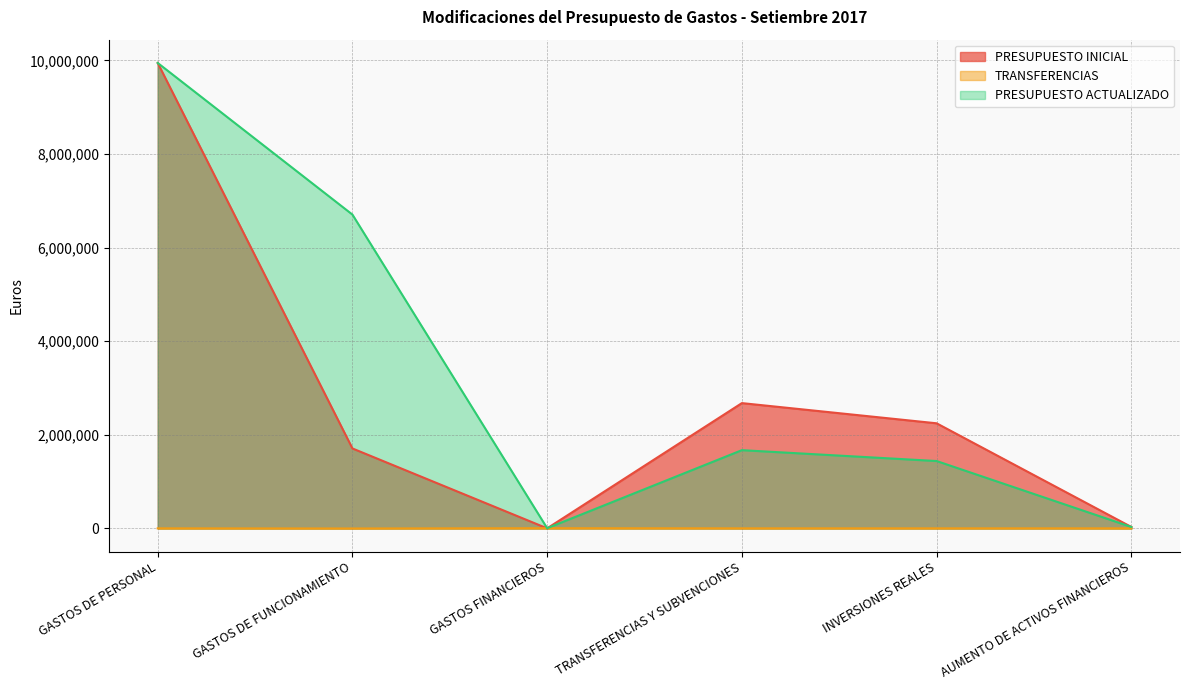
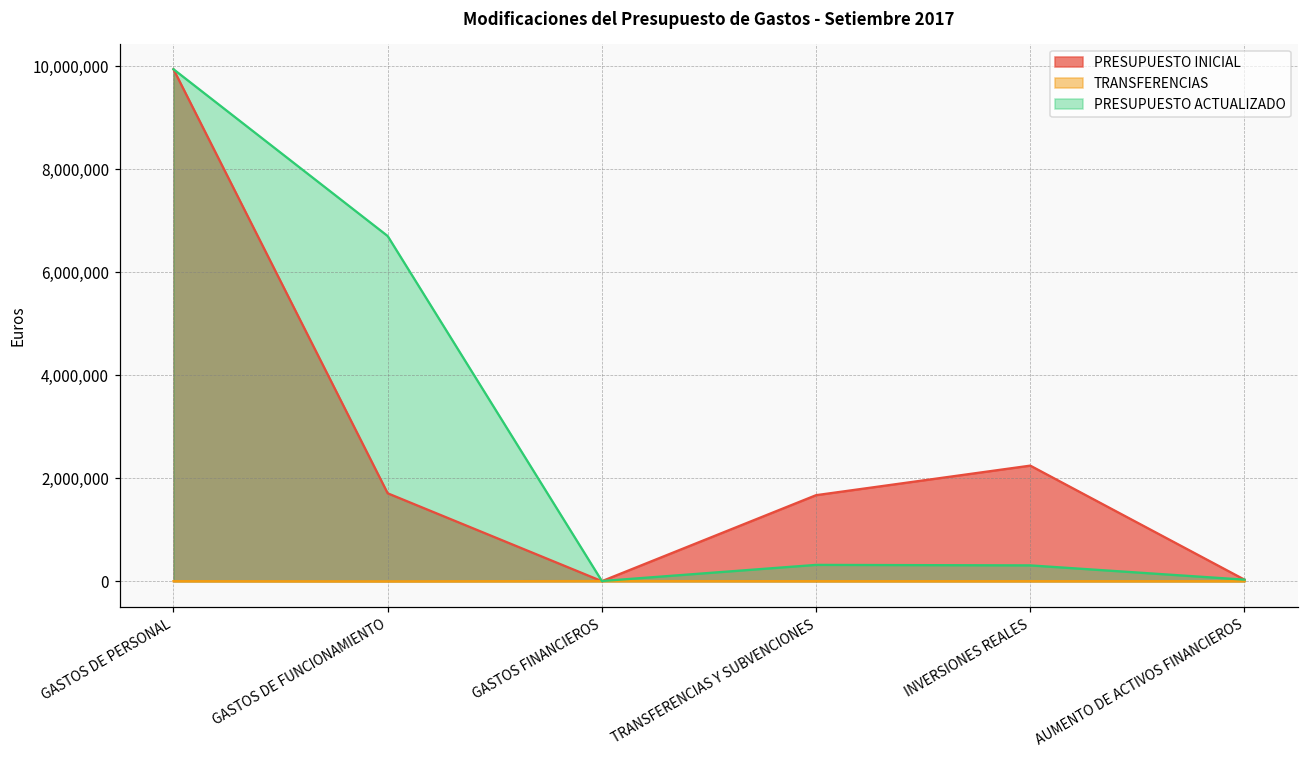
  {
    "PRESUPUESTO INICIAL": {
      "GASTOS DE FUNCIONAMIENTO": "1,700,000",
-     "TRANSFERENCIAS Y SUBVENCIONES": "2,700,000",
+     "TRANSFERENCIAS Y SUBVENCIONES": "1,700,000",
      "INVERSIONES REALES": "2,200,000"
    },
    "TRANSFERENCIAS": {
      "GASTOS DE PERSONAL": "0",
      "GASTOS DE FUNCIONAMIENTO": "0",
      "TRANSFERENCIAS Y SUBVENCIONES": "0",
      "INVERSIONES REALES": "0"
    },
    "PRESUPUESTO ACTUALIZADO": {
      "GASTOS DE FUNCIONAMIENTO": "6,700,000",
-     "TRANSFERENCIAS Y SUBVENCIONES": "1,700,000",
-     "INVERSIONES REALES": "1,400,000"
+     "TRANSFERENCIAS Y SUBVENCIONES": "300,000",
+     "INVERSIONES REALES": "300,000"
    }
  }
